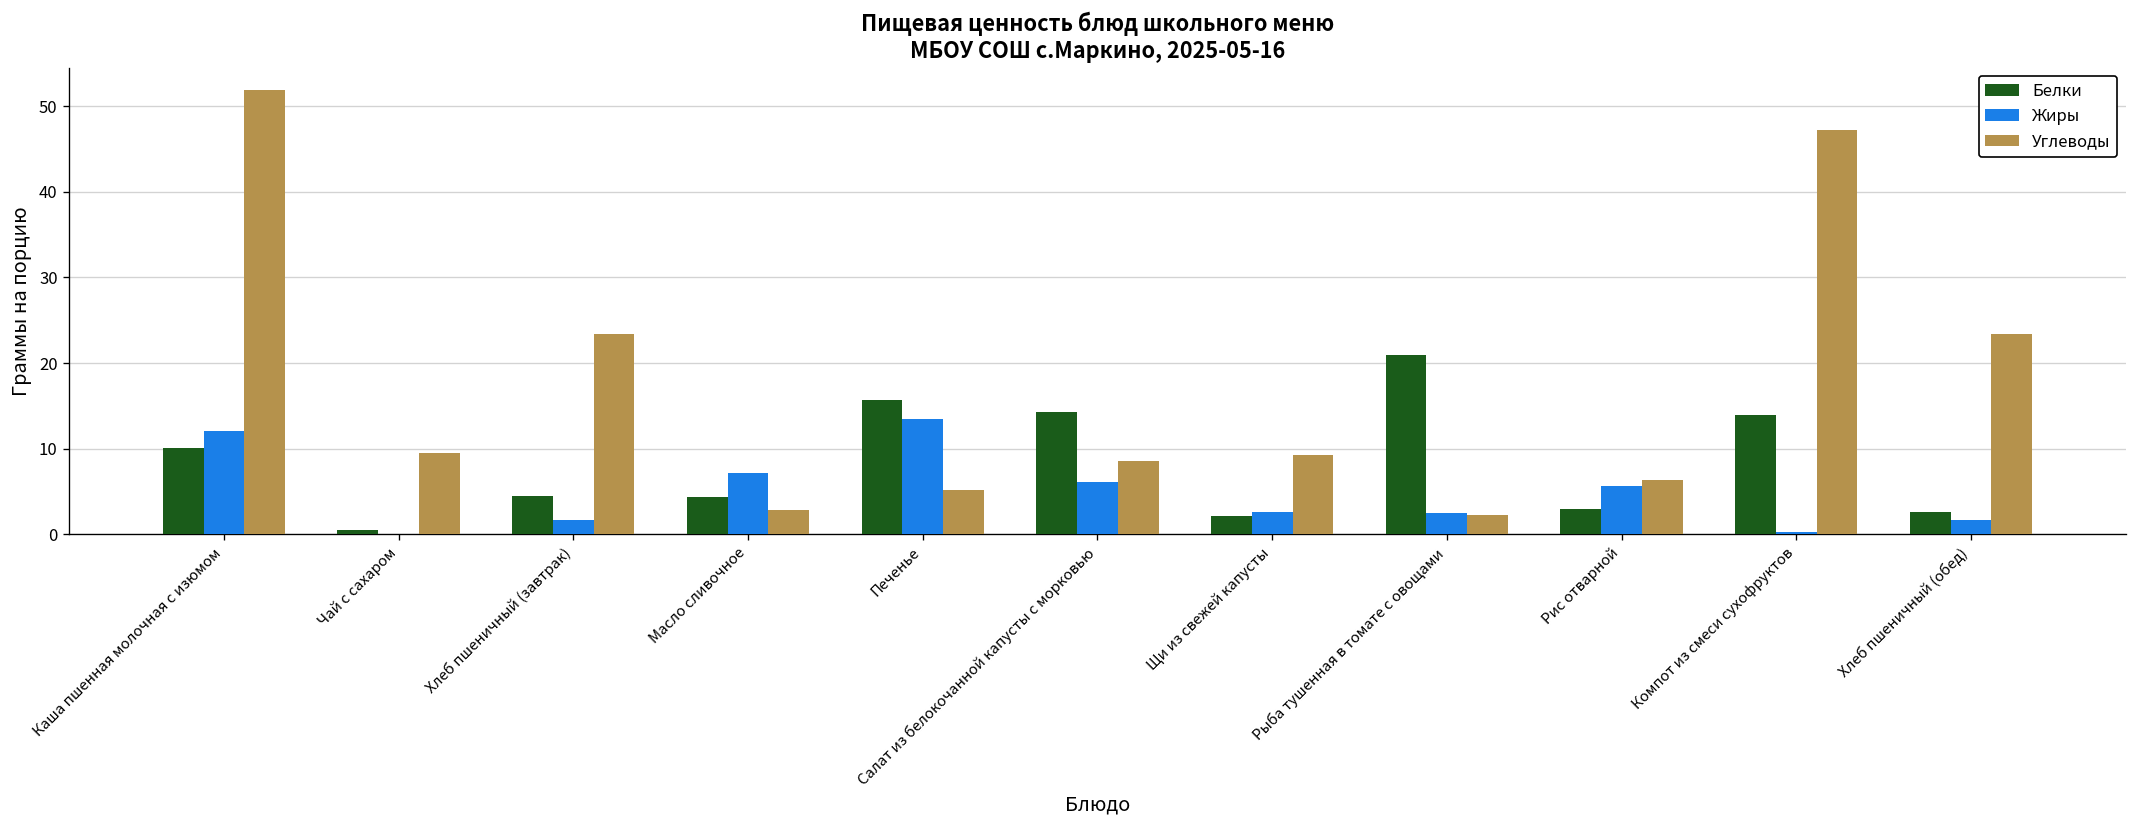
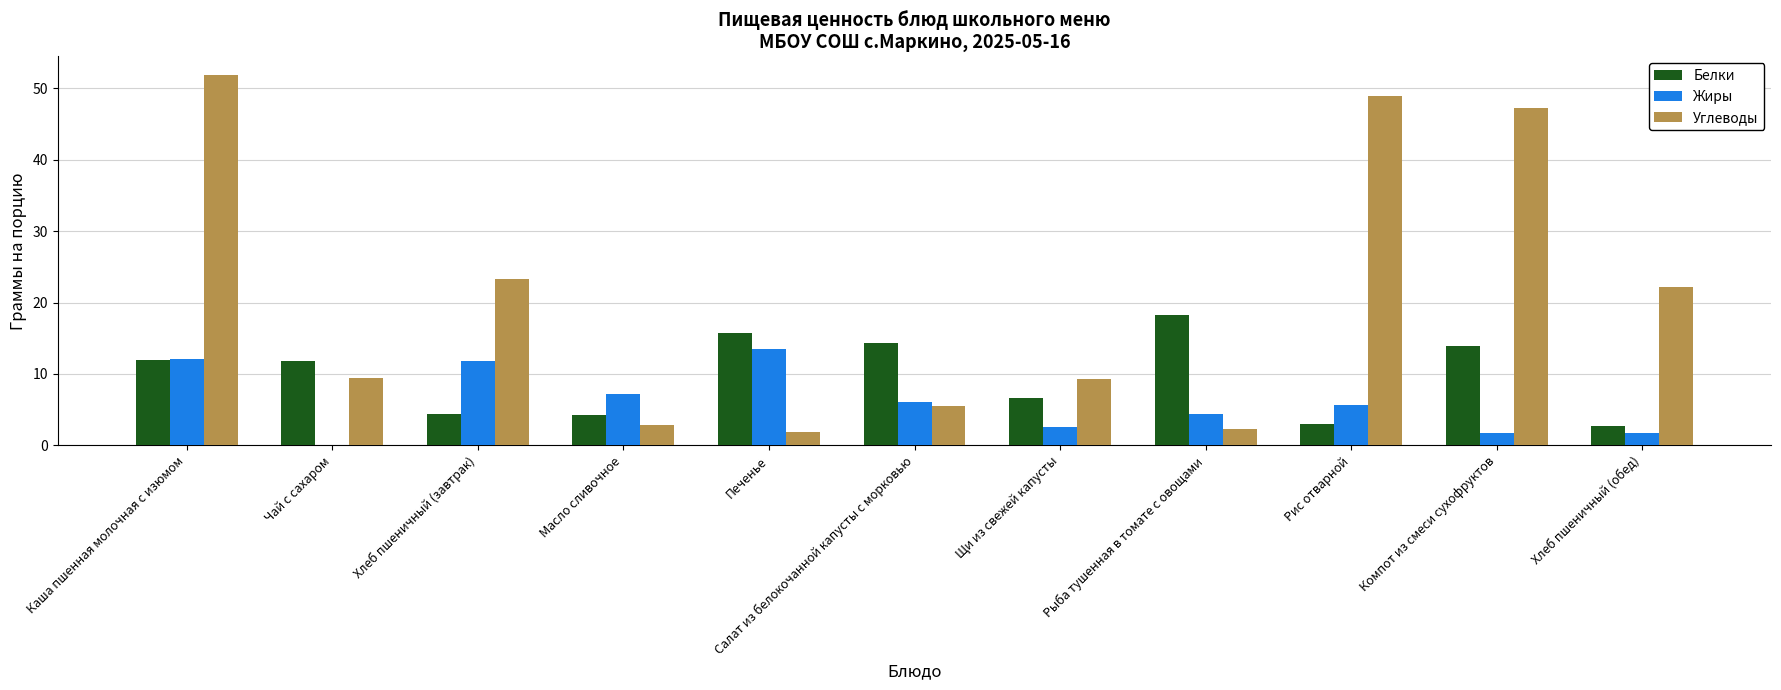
  {
    "Белки": {
-     "Каша пшенная молочная с изюмом": 10,
-     "Чай с сахаром": 1,
+     "Каша пшенная молочная с изюмом": 12,
+     "Чай с сахаром": 12,
      "Хлеб пшеничный (завтрак)": 4,
      "Масло сливочное": 4,
      "Печенье": 16,
      "Салат из белокочанной капусты с морковью": 14,
-     "Щи из свежей капусты": 2,
-     "Рыба тушенная в томате с овощами": 21,
+     "Щи из свежей капусты": 7,
+     "Рыба тушенная в томате с овощами": 18,
      "Рис отварной": 3,
      "Компот из смеси сухофруктов": 14,
      "Хлеб пшеничный (обед)": 3
    },
    "Жиры": {
      "Каша пшенная молочная с изюмом": 12,
      "Чай с сахаром": 0,
-     "Хлеб пшеничный (завтрак)": 2,
+     "Хлеб пшеничный (завтрак)": 12,
      "Масло сливочное": 7,
      "Печенье": 14,
      "Салат из белокочанной капусты с морковью": 6,
      "Щи из свежей капусты": 3,
-     "Рыба тушенная в томате с овощами": 3,
+     "Рыба тушенная в томате с овощами": 4,
      "Рис отварной": 6,
-     "Компот из смеси сухофруктов": 0,
+     "Компот из смеси сухофруктов": 2,
      "Хлеб пшеничный (обед)": 2
    },
    "Углеводы": {
      "Каша пшенная молочная с изюмом": 52,
      "Чай с сахаром": 9,
      "Хлеб пшеничный (завтрак)": 23,
      "Масло сливочное": 3,
-     "Печенье": 5,
-     "Салат из белокочанной капусты с морковью": 9,
+     "Печенье": 2,
+     "Салат из белокочанной капусты с морковью": 6,
      "Щи из свежей капусты": 9,
      "Рыба тушенная в томате с овощами": 2,
-     "Рис отварной": 6,
+     "Рис отварной": 49,
      "Компот из смеси сухофруктов": 47,
-     "Хлеб пшеничный (обед)": 23
+     "Хлеб пшеничный (обед)": 22
    }
  }
